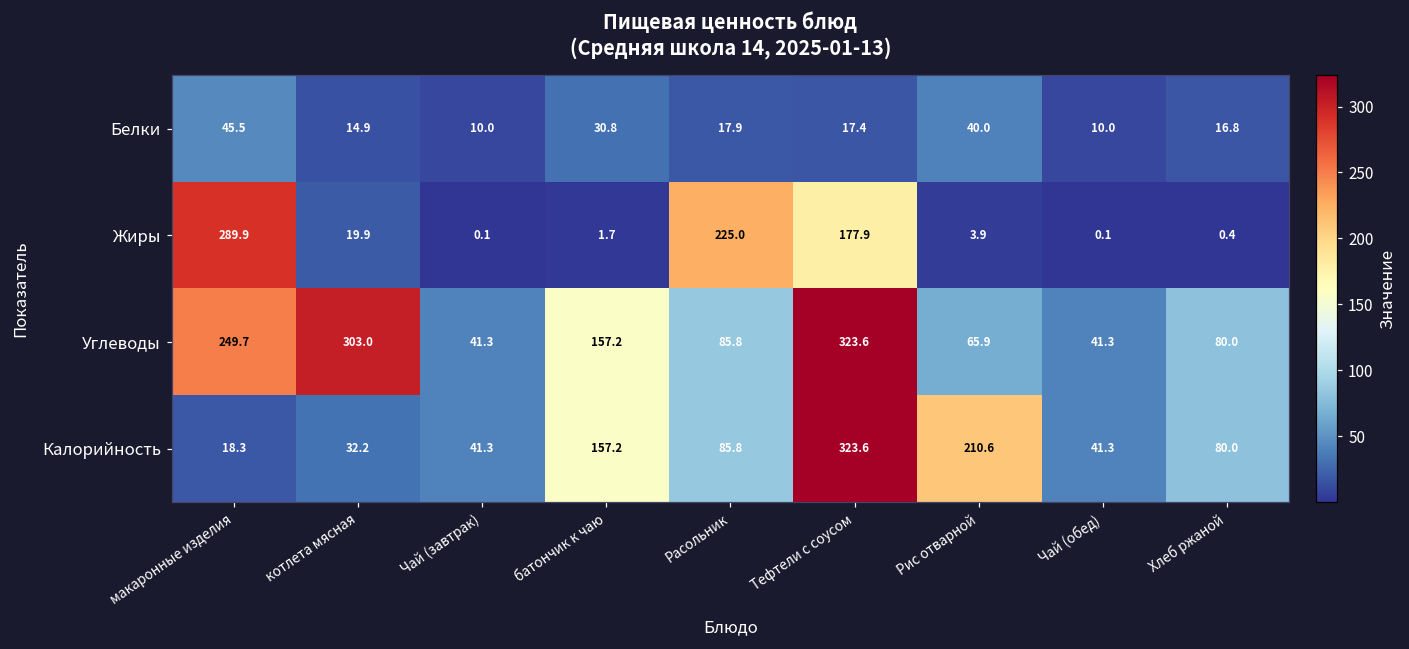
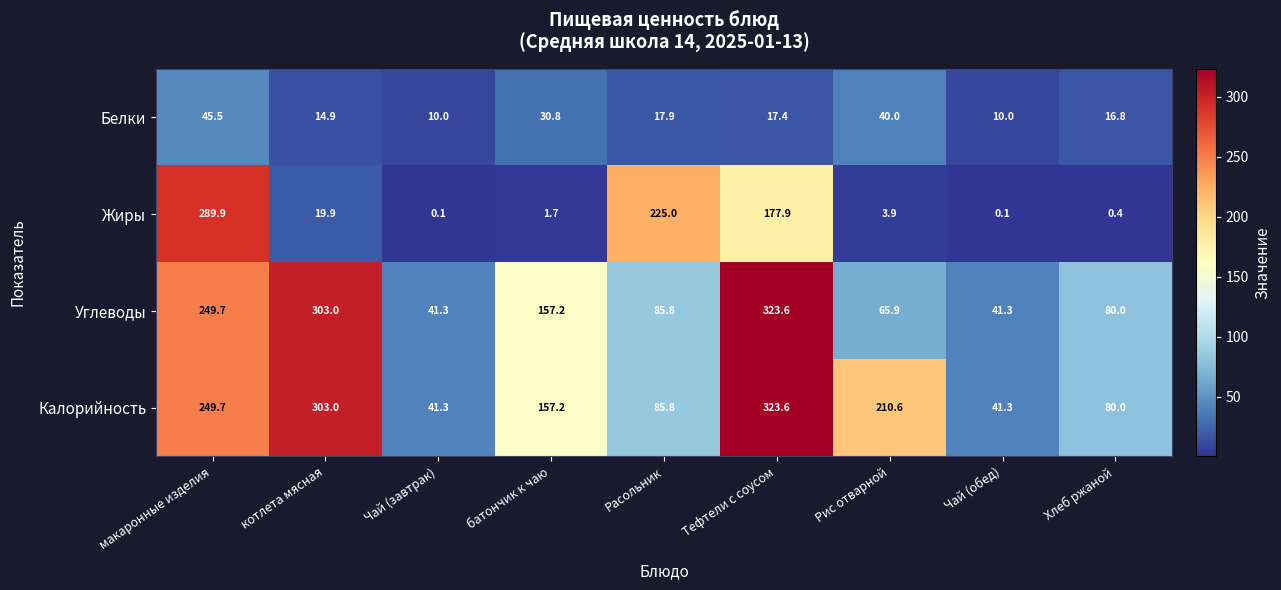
  {
    "Белки": {
      "макаронные изделия": 45.5,
      "котлета мясная": 14.9,
      "Чай (завтрак)": 10.0,
      "батончик к чаю": 30.8,
      "Расольник": 17.9,
      "Тефтели с соусом": 17.4,
      "Рис отварной": 40.0,
      "Чай (обед)": 10.0,
      "Хлеб ржаной": 16.8
    },
    "Жиры": {
      "макаронные изделия": 289.9,
      "котлета мясная": 19.9,
      "Чай (завтрак)": 0.1,
      "батончик к чаю": 1.7,
      "Расольник": 225.0,
      "Тефтели с соусом": 177.9,
      "Рис отварной": 3.9,
      "Чай (обед)": 0.1,
      "Хлеб ржаной": 0.4
    },
    "Углеводы": {
      "макаронные изделия": 249.7,
      "котлета мясная": 303.0,
      "Чай (завтрак)": 41.3,
      "батончик к чаю": 157.2,
      "Расольник": 85.8,
      "Тефтели с соусом": 323.6,
      "Рис отварной": 65.9,
      "Чай (обед)": 41.3,
      "Хлеб ржаной": 80.0
    },
    "Калорийность": {
-     "макаронные изделия": 18.3,
-     "котлета мясная": 32.2,
+     "макаронные изделия": 249.7,
+     "котлета мясная": 303.0,
      "Чай (завтрак)": 41.3,
      "батончик к чаю": 157.2,
      "Расольник": 85.8,
      "Тефтели с соусом": 323.6,
      "Рис отварной": 210.6,
      "Чай (обед)": 41.3,
      "Хлеб ржаной": 80.0
    }
  }
